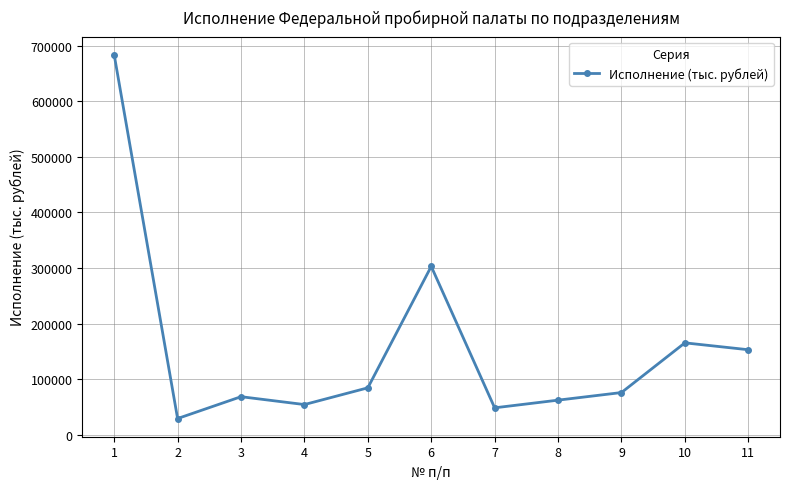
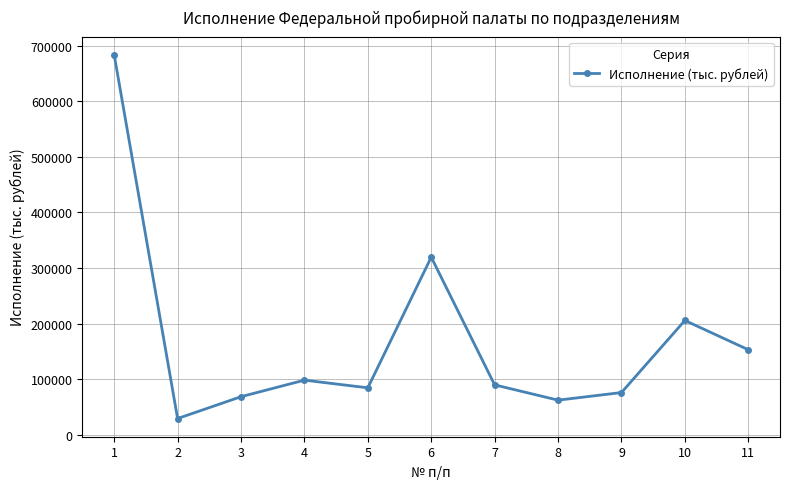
  {
    "1": 680000,
    "2": 30000,
    "3": 70000,
-   "4": 50000,
+   "4": 100000,
    "5": 80000,
-   "6": 300000,
-   "7": 50000,
+   "6": 320000,
+   "7": 90000,
    "8": 60000,
    "9": 80000,
-   "10": 170000,
+   "10": 210000,
    "11": 150000
  }
